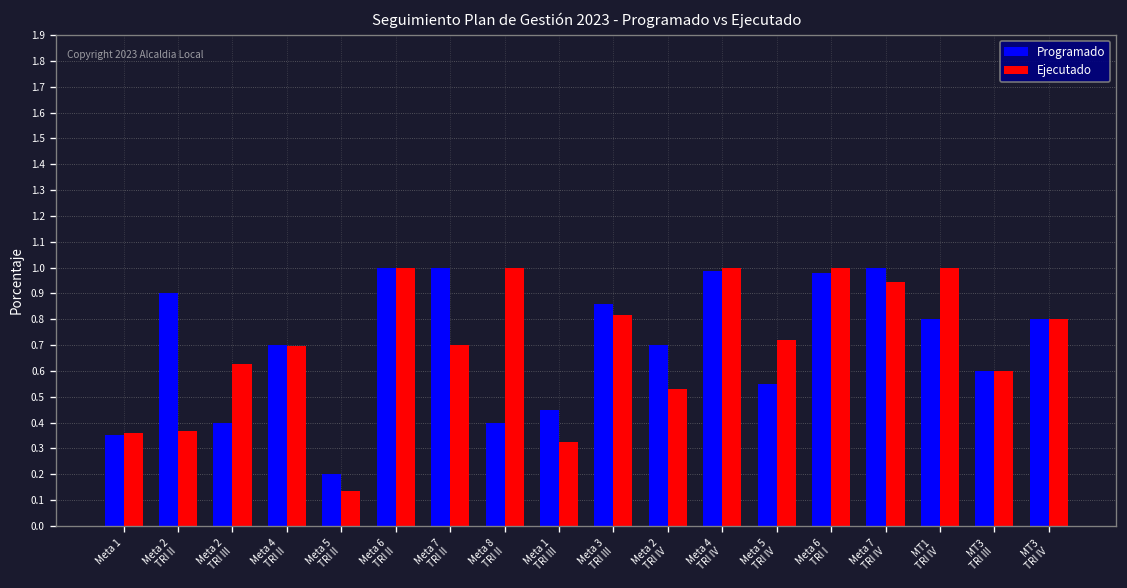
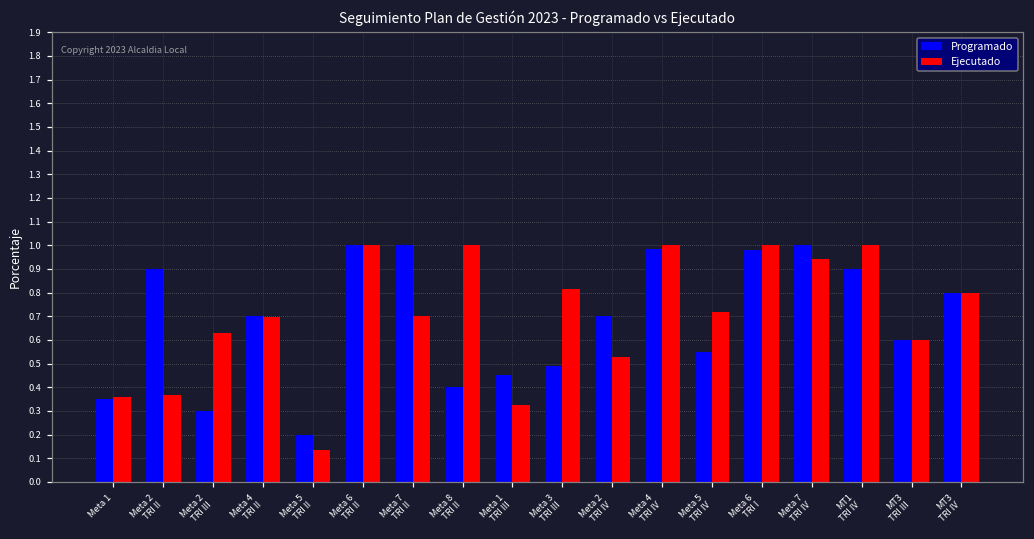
  {
    "Programado": {
      "Meta 1": 0.35,
      "Meta 2 TRI II": 0.90,
-     "Meta 2 TRI III": 0.4,
+     "Meta 2 TRI III": 0.3,
      "Meta 4 TRI II": 0.70,
      "Meta 5 TRI II": 0.20,
      "Meta 6 TRI II": 1.00,
      "Meta 7 TRI II": 1.00,
      "Meta 8 TRI II": 0.40,
      "Meta 1 TRI III": 0.45,
-     "Meta 3 TRI III": 0.86,
+     "Meta 3 TRI III": 0.49,
      "Meta 2 TRI IV": 0.70,
      "Meta 4 TRI IV": 0.99,
      "Meta 5 TRI IV": 0.55,
      "Meta 6 TRI I": 0.98,
      "Meta 7 TRI IV": 1.00,
-     "MT1 TRI IV": 0.8,
+     "MT1 TRI IV": 0.9,
      "MT3 TRI III": 0.60,
      "MT3 TRI IV": 0.80
    },
    "Ejecutado": {
      "Meta 1": 0.36,
      "Meta 2 TRI II": 0.37,
      "Meta 2 TRI III": 0.63,
      "Meta 4 TRI II": 0.70,
      "Meta 5 TRI II": 0.13,
      "Meta 6 TRI II": 1.00,
      "Meta 7 TRI II": 0.70,
      "Meta 8 TRI II": 1.00,
      "Meta 1 TRI III": 0.33,
      "Meta 3 TRI III": 0.82,
      "Meta 2 TRI IV": 0.53,
      "Meta 4 TRI IV": 1.00,
      "Meta 5 TRI IV": 0.72,
      "Meta 6 TRI I": 1.00,
      "Meta 7 TRI IV": 0.94,
      "MT1 TRI IV": 1.00,
      "MT3 TRI III": 0.60,
      "MT3 TRI IV": 0.80
    }
  }
